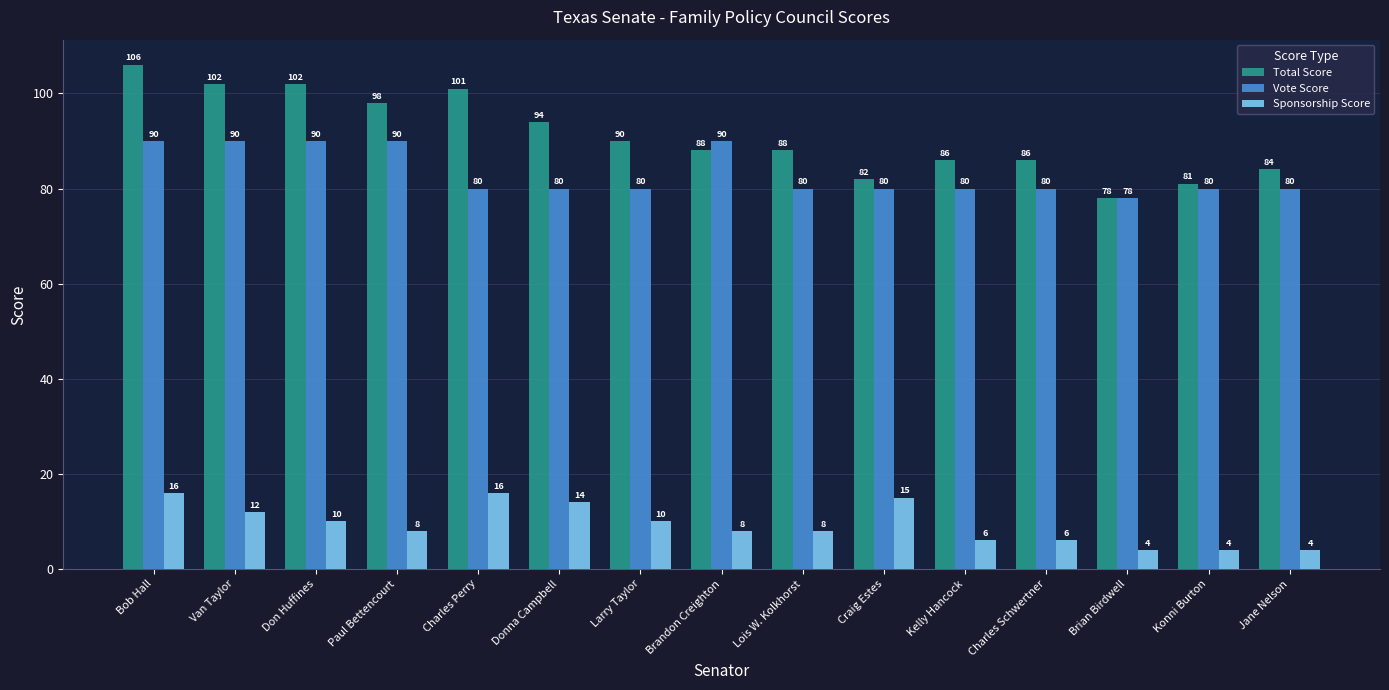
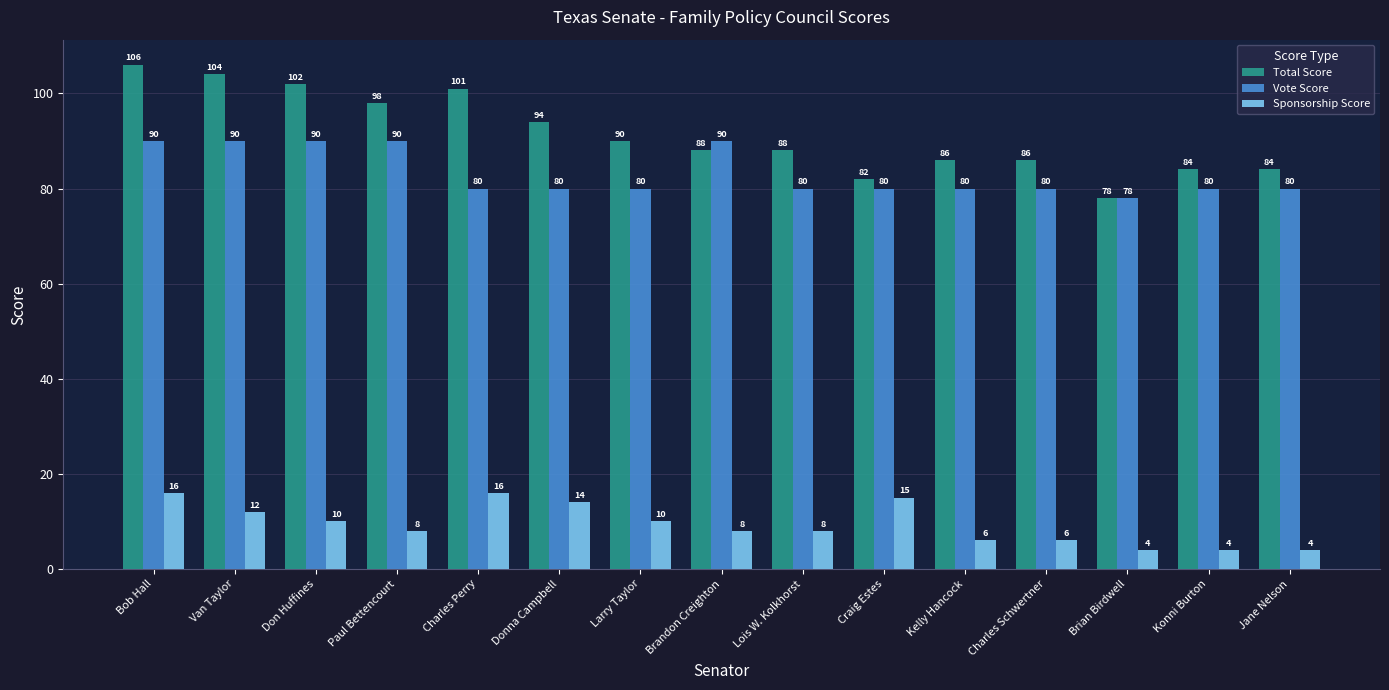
  {
    "Total Score": {
      "Bob Hall": 106,
-     "Van Taylor": 102,
+     "Van Taylor": 104,
      "Don Huffines": 102,
      "Paul Bettencourt": 98,
      "Charles Perry": 101,
      "Donna Campbell": 94,
      "Larry Taylor": 90,
      "Brandon Creighton": 88,
      "Lois W. Kolkhorst": 88,
      "Craig Estes": 82,
      "Kelly Hancock": 86,
      "Charles Schwertner": 86,
      "Brian Birdwell": 78,
-     "Konni Burton": 81,
+     "Konni Burton": 84,
      "Jane Nelson": 84
    },
    "Vote Score": {
      "Bob Hall": 90,
      "Van Taylor": 90,
      "Don Huffines": 90,
      "Paul Bettencourt": 90,
      "Charles Perry": 80,
      "Donna Campbell": 80,
      "Larry Taylor": 80,
      "Brandon Creighton": 90,
      "Lois W. Kolkhorst": 80,
      "Craig Estes": 80,
      "Kelly Hancock": 80,
      "Charles Schwertner": 80,
      "Brian Birdwell": 78,
      "Konni Burton": 80,
      "Jane Nelson": 80
    },
    "Sponsorship Score": {
      "Bob Hall": 16,
      "Van Taylor": 12,
      "Don Huffines": 10,
      "Paul Bettencourt": 8,
      "Charles Perry": 16,
      "Donna Campbell": 14,
      "Larry Taylor": 10,
      "Brandon Creighton": 8,
      "Lois W. Kolkhorst": 8,
      "Craig Estes": 15,
      "Kelly Hancock": 6,
      "Charles Schwertner": 6,
      "Brian Birdwell": 4,
      "Konni Burton": 4,
      "Jane Nelson": 4
    }
  }
